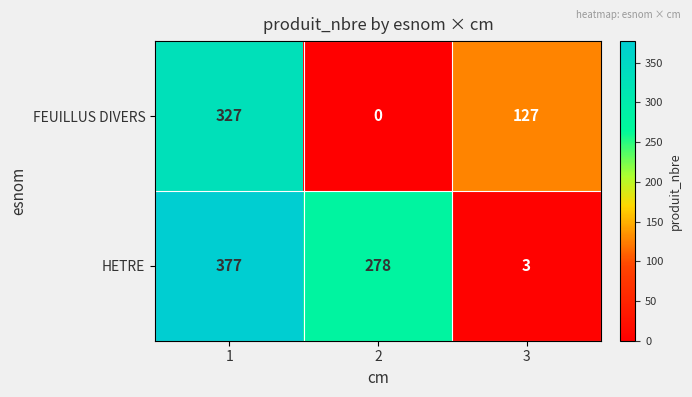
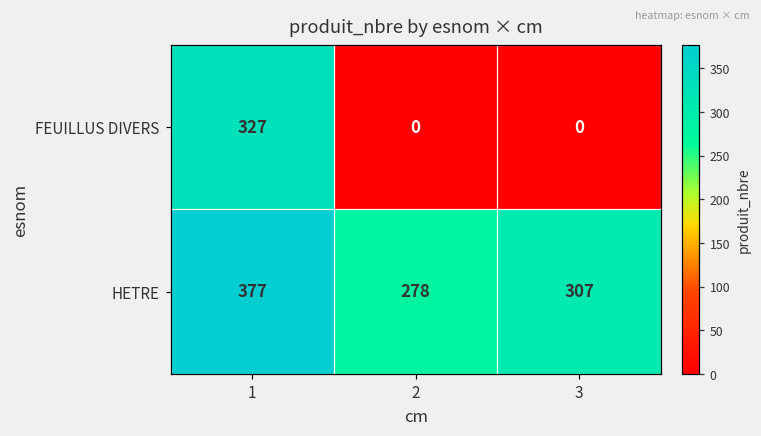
  {
    "FEUILLUS DIVERS": {
      "1": 327,
      "2": 0,
-     "3": 127
+     "3": 0
    },
    "HETRE": {
      "1": 377,
      "2": 278,
-     "3": 3
+     "3": 307
    }
  }
